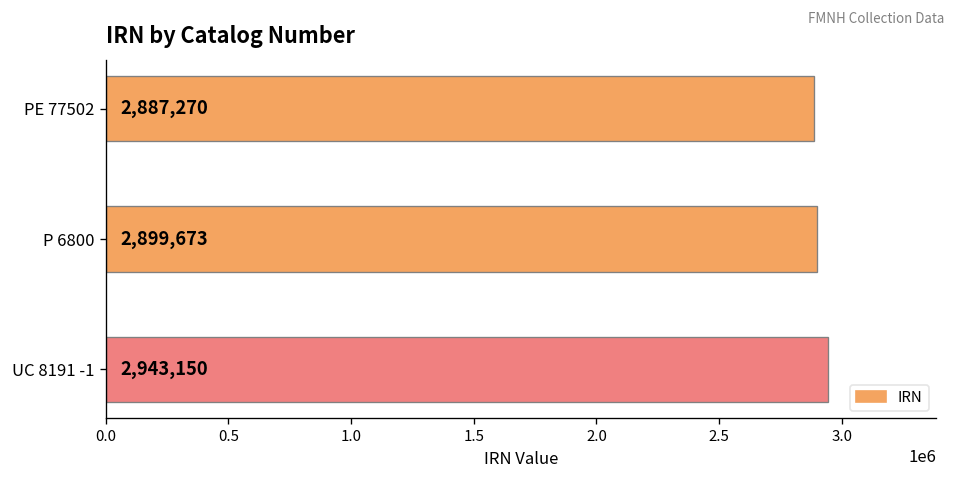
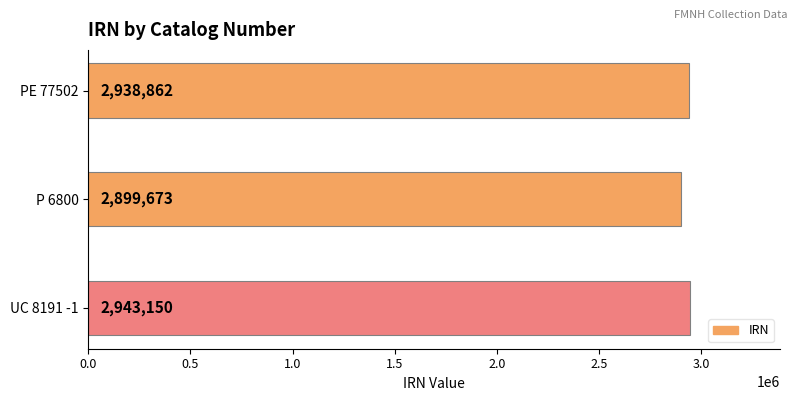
  {
-   "PE 77502": "2,887,270",
+   "PE 77502": "2,938,862",
    "P 6800": "2,899,673",
    "UC 8191 -1": "2,943,150"
  }
